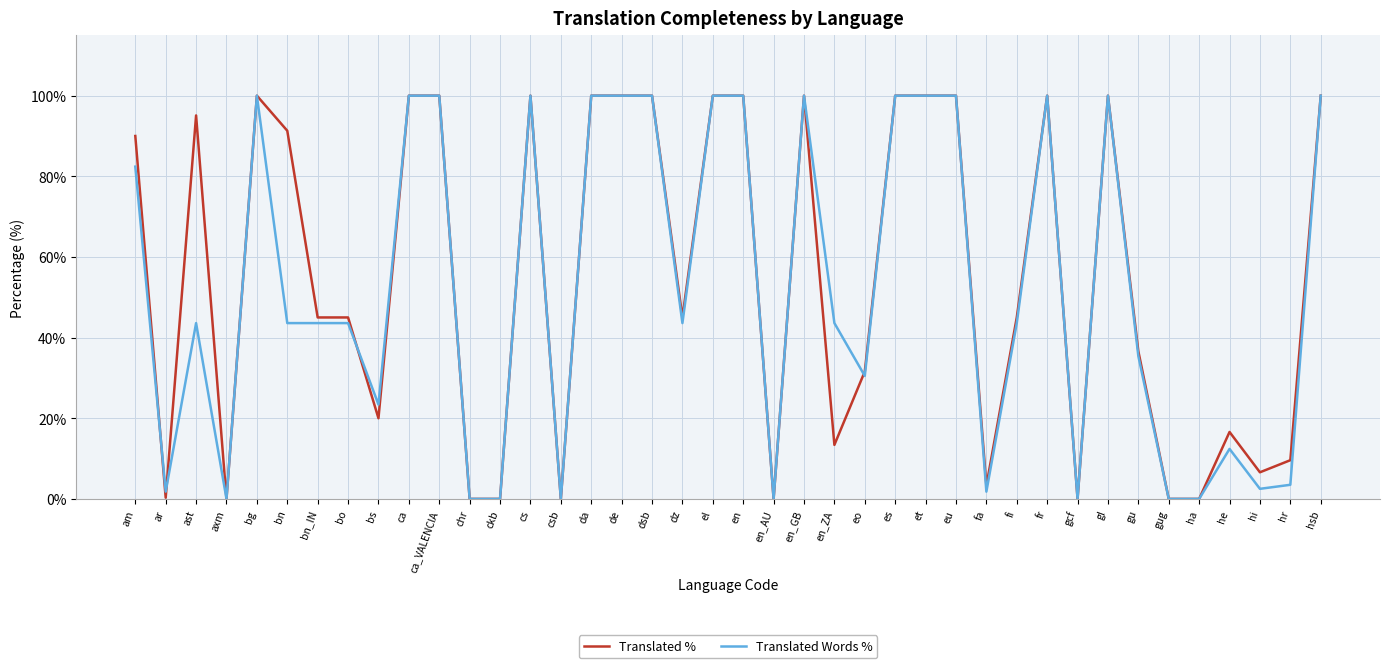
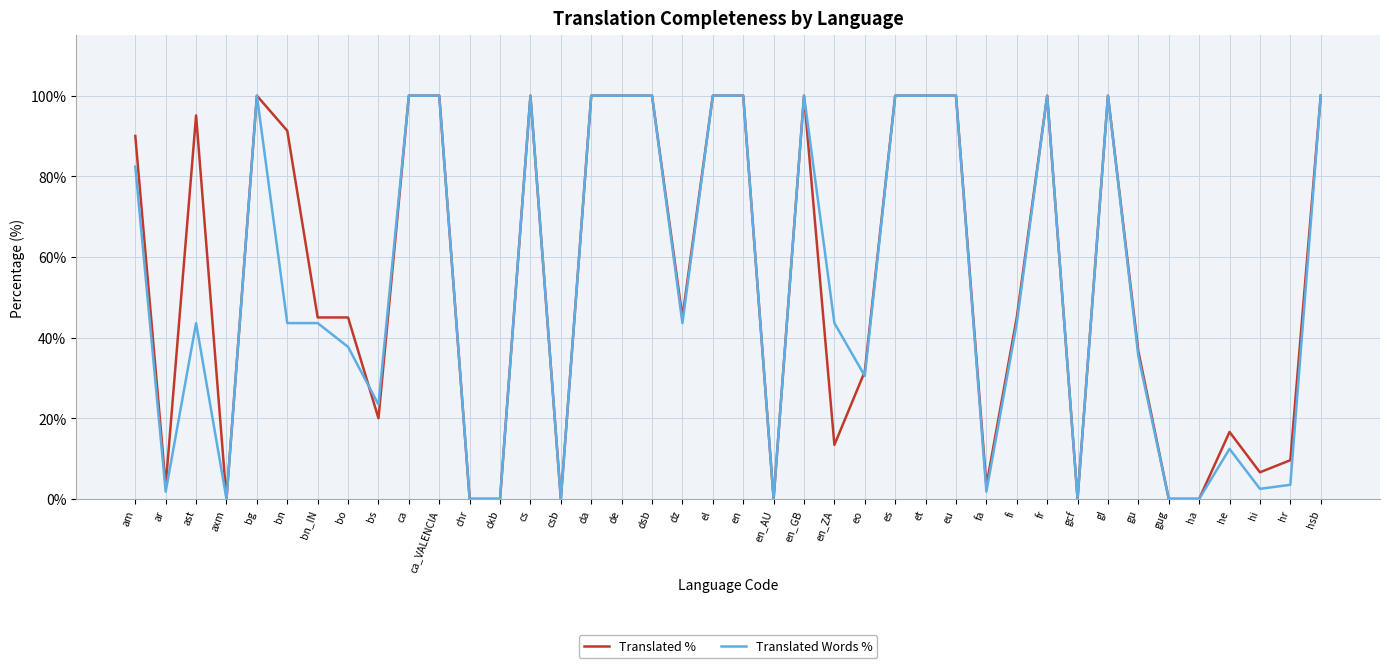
  {
    "Translated %": {
      "am": "90%",
-     "ar": "0%",
+     "ar": "3%",
      "ast": "95%",
      "bn": "91%",
      "bn_IN": "45%",
      "bo": "45%",
      "bs": "20%",
      "dz": "45%",
      "en_ZA": "13%",
      "eo": "32%",
      "fa": "3%",
      "fi": "45%",
      "gu": "37%",
      "he": "17%",
      "hi": "7%",
      "hr": "10%"
    },
    "Translated Words %": {
      "am": "82%",
      "ar": "2%",
      "ast": "44%",
      "bn": "44%",
      "bn_IN": "44%",
-     "bo": "44%",
+     "bo": "38%",
      "bs": "23%",
      "dz": "44%",
      "en_ZA": "44%",
      "eo": "31%",
      "fa": "2%",
      "fi": "44%",
      "gu": "35%",
      "he": "12%",
      "hi": "3%",
      "hr": "4%"
    }
  }
